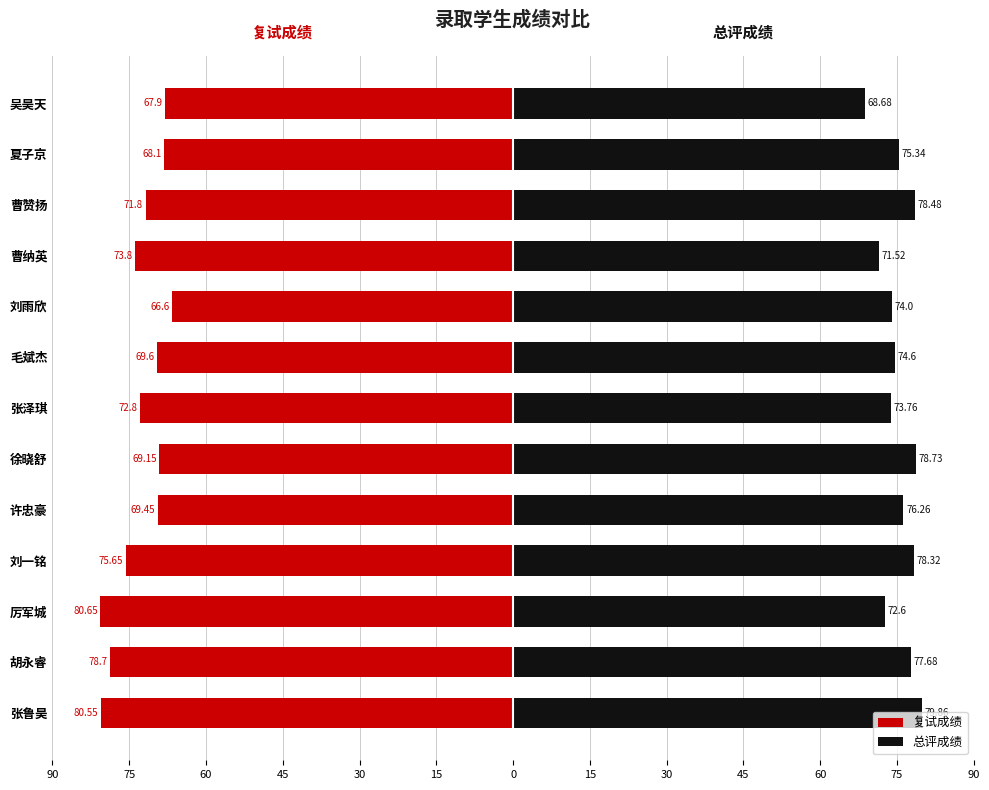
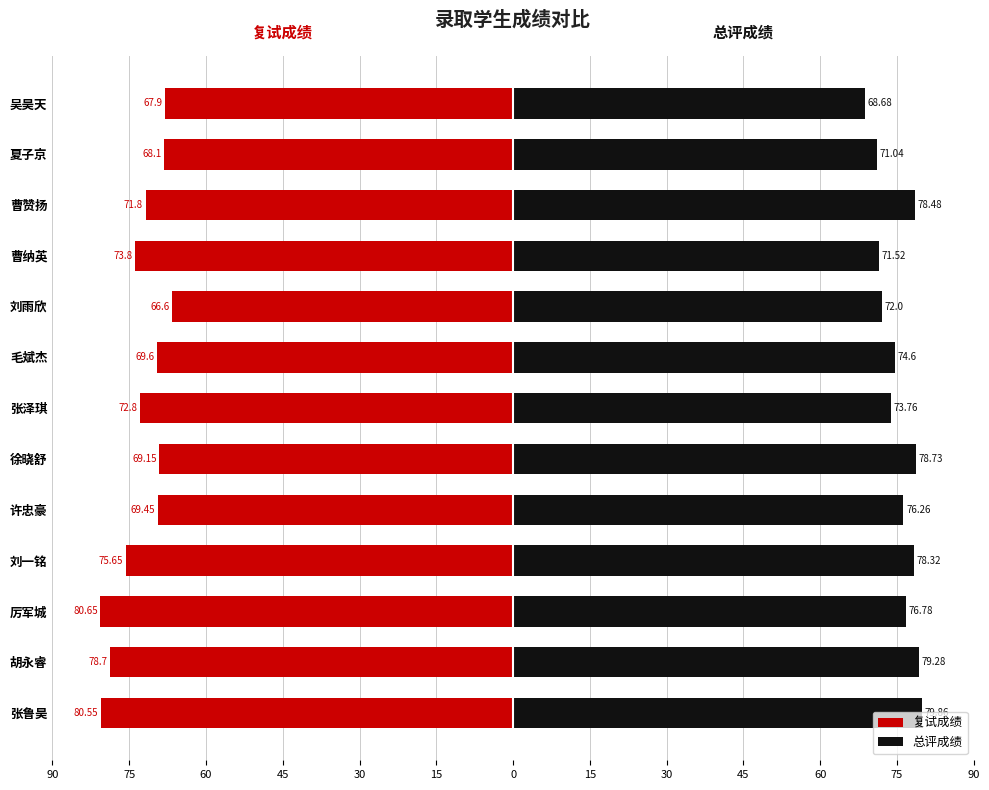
  {
    "总评成绩": {
      "吴昊天": 68.68,
-     "夏子京": 75.34,
+     "夏子京": 71.04,
      "曹赞扬": 78.48,
      "曹纳英": 71.52,
-     "刘雨欣": 74.0,
+     "刘雨欣": 72.0,
      "毛斌杰": 74.6,
      "张泽琪": 73.76,
      "徐晓舒": 78.73,
      "许忠豪": 76.26,
      "刘一铭": 78.32,
-     "厉军城": 72.6,
-     "胡永睿": 77.68
+     "厉军城": 76.78,
+     "胡永睿": 79.28
    }
  }
